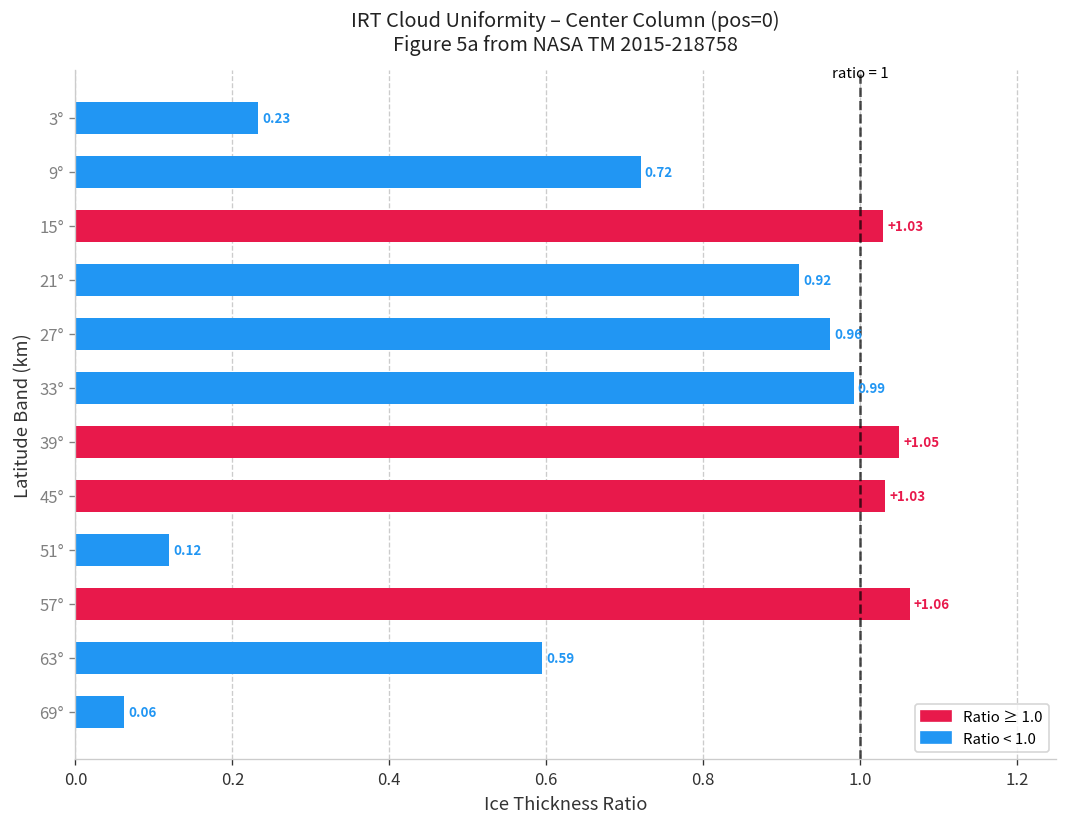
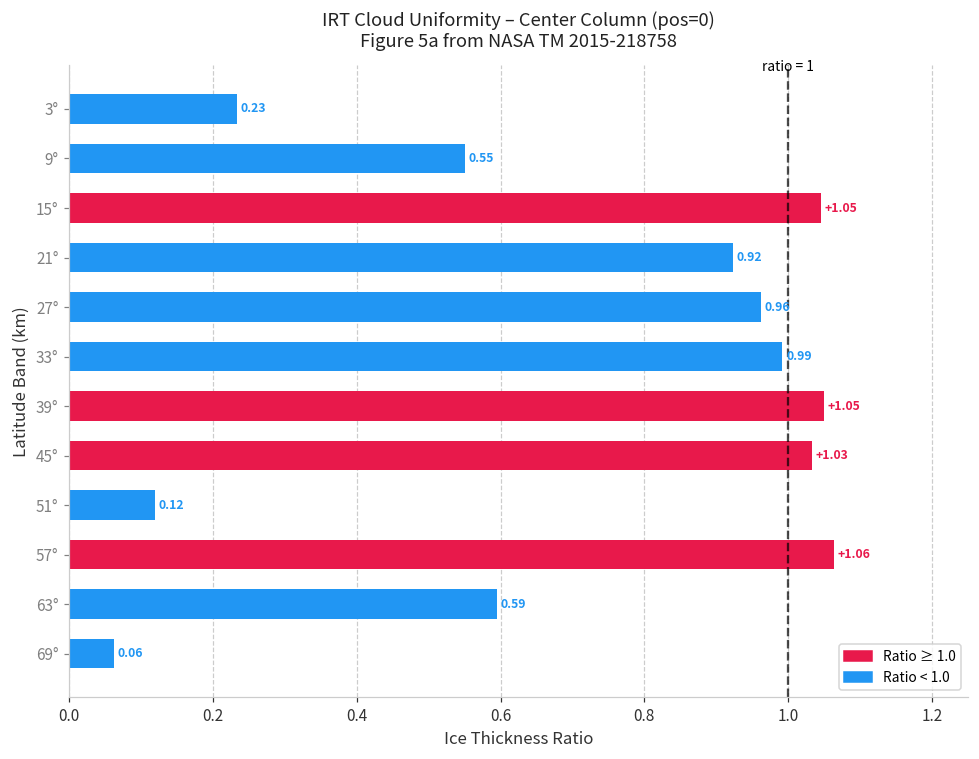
  {
    "3°": "0.23",
-   "9°": "0.72",
-   "15°": "+1.03",
+   "9°": "0.55",
+   "15°": "+1.05",
    "21°": "0.92",
    "27°": "0.96",
    "33°": "0.99",
    "39°": "+1.05",
    "45°": "+1.03",
    "51°": "0.12",
    "57°": "+1.06",
    "63°": "0.59",
    "69°": "0.06"
  }
